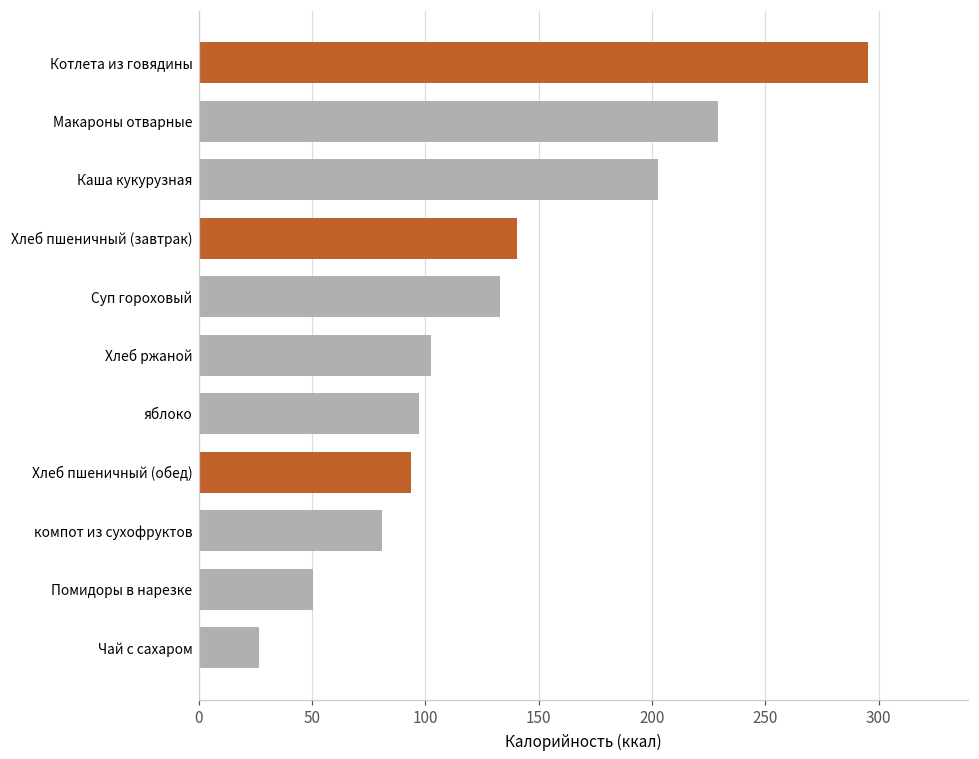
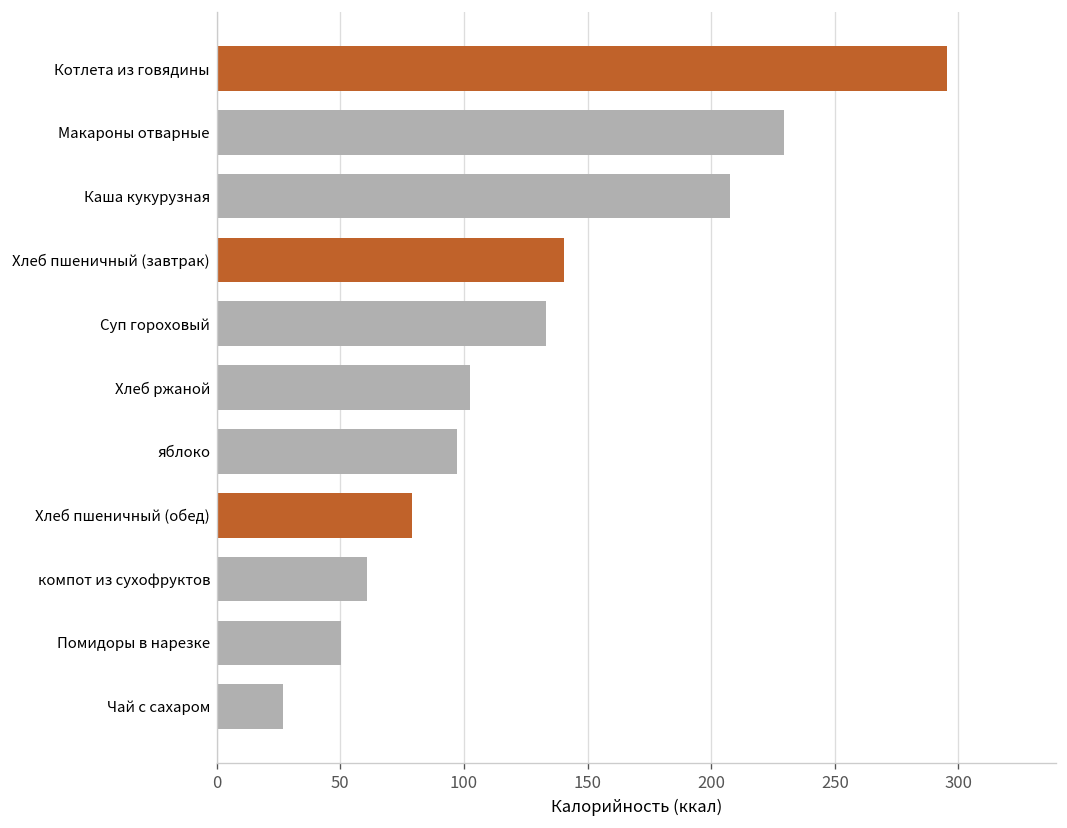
  {
    "Котлета из говядины": 295,
    "Макароны отварные": 229,
-   "Каша кукурузная": 203,
+   "Каша кукурузная": 208,
    "Хлеб пшеничный (завтрак)": 141,
    "Суп гороховый": 133,
    "Хлеб ржаной": 103,
    "яблоко": 97,
-   "Хлеб пшеничный (обед)": 94,
-   "компот из сухофруктов": 81,
+   "Хлеб пшеничный (обед)": 79,
+   "компот из сухофруктов": 61,
    "Помидоры в нарезке": 50,
    "Чай с сахаром": 27
  }
